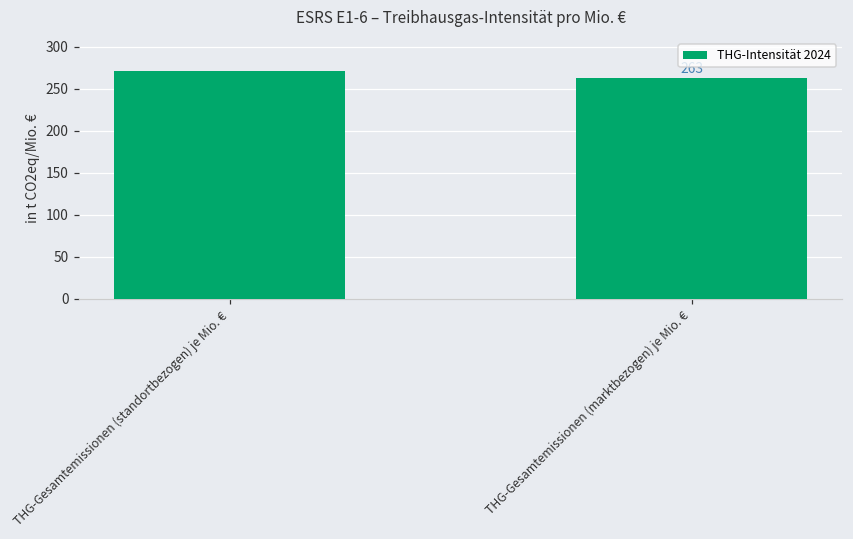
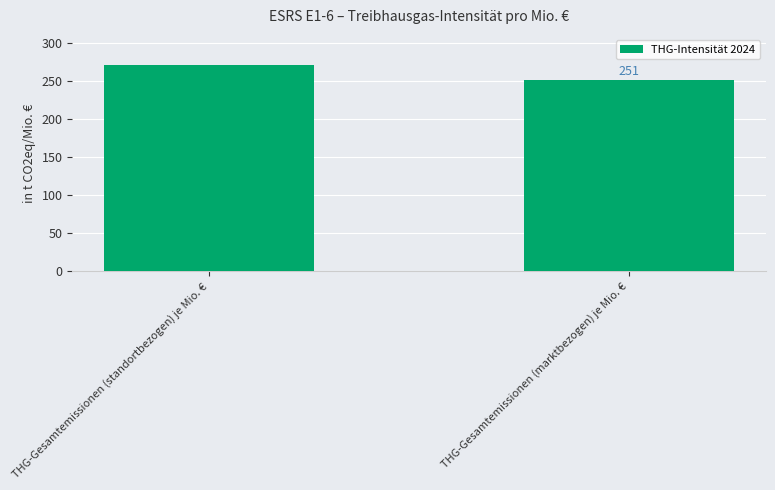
  {
    "THG-Gesamtemissionen (standortbezogen) je Mio. €": 270,
-   "THG-Gesamtemissionen (marktbezogen) je Mio. €": 260
+   "THG-Gesamtemissionen (marktbezogen) je Mio. €": 250
  }
